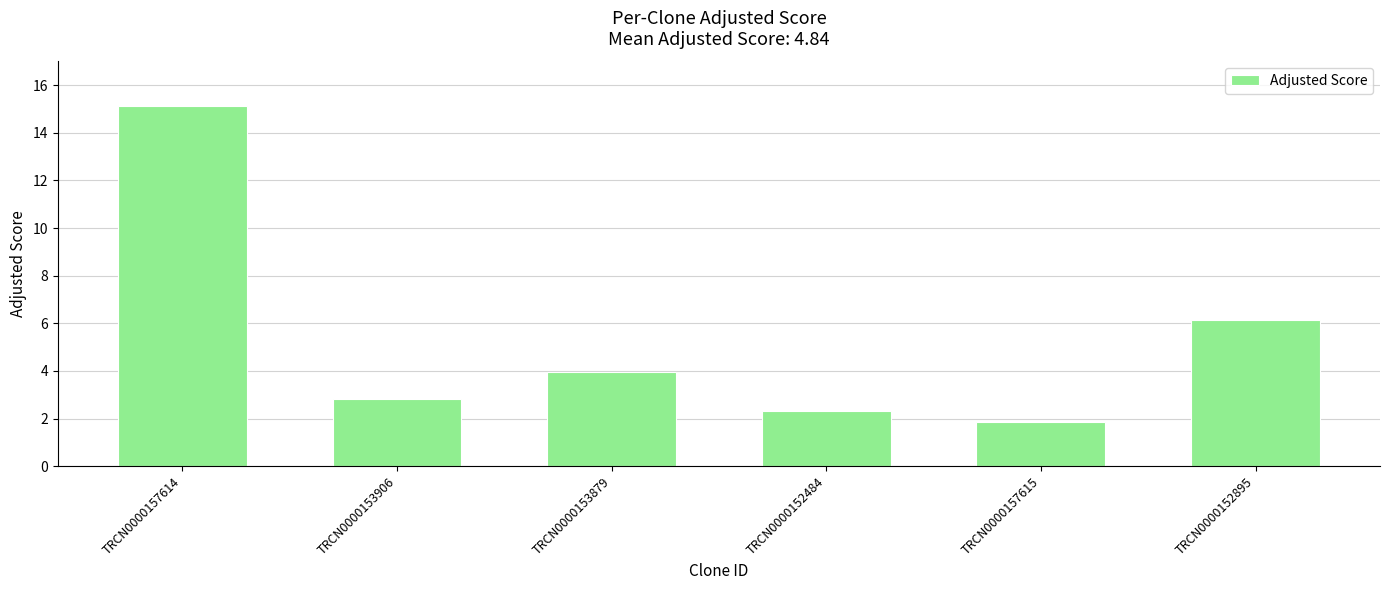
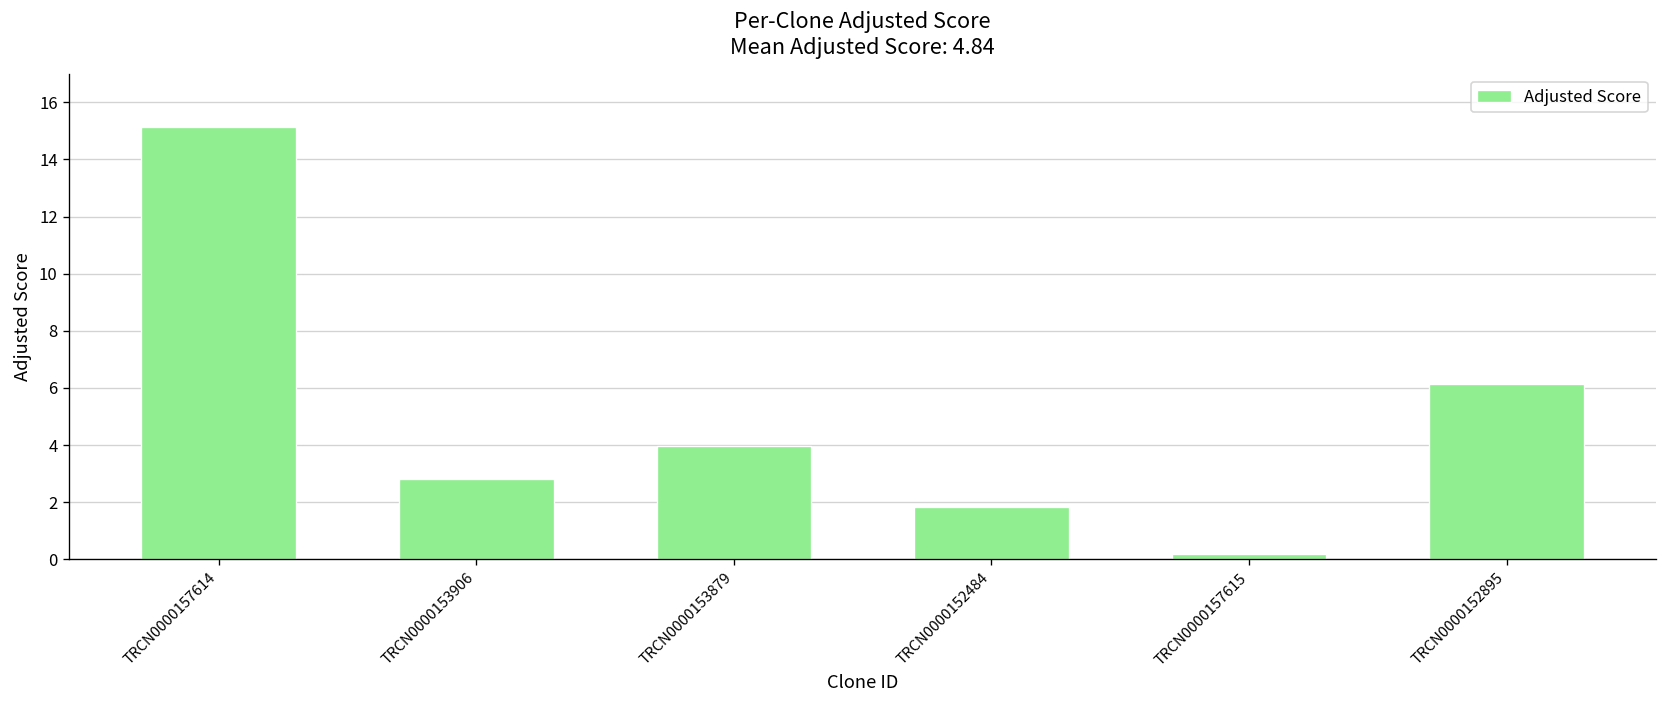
  {
    "TRCN0000157614": 15.1,
    "TRCN0000153906": 2.8,
    "TRCN0000153879": 4.0,
-   "TRCN0000152484": 2.3,
-   "TRCN0000157615": 1.8,
+   "TRCN0000152484": 1.8,
+   "TRCN0000157615": 0.2,
    "TRCN0000152895": 6.2
  }
